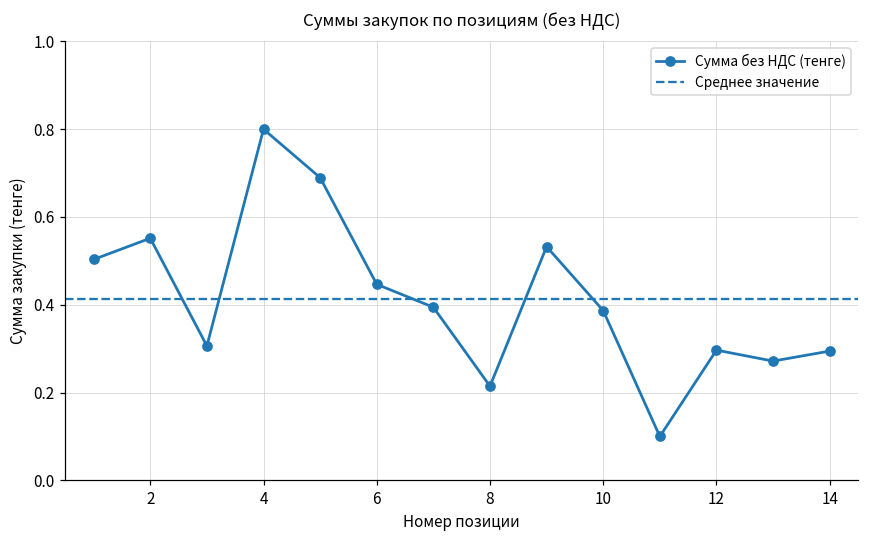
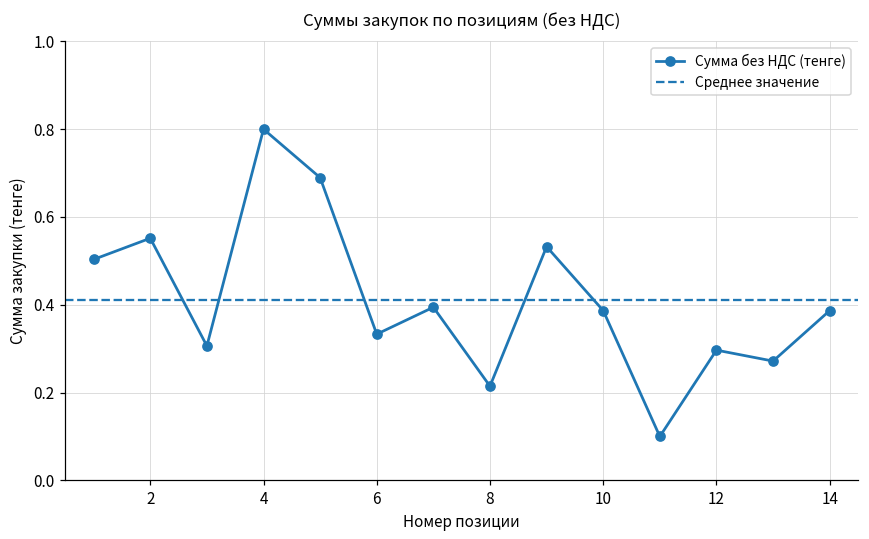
  {
    "2": 0.55,
    "4": 0.80,
-   "6": 0.45,
+   "6": 0.33,
    "8": 0.21,
    "10": 0.39,
    "12": 0.30,
-   "14": 0.29
+   "14": 0.39
  }
